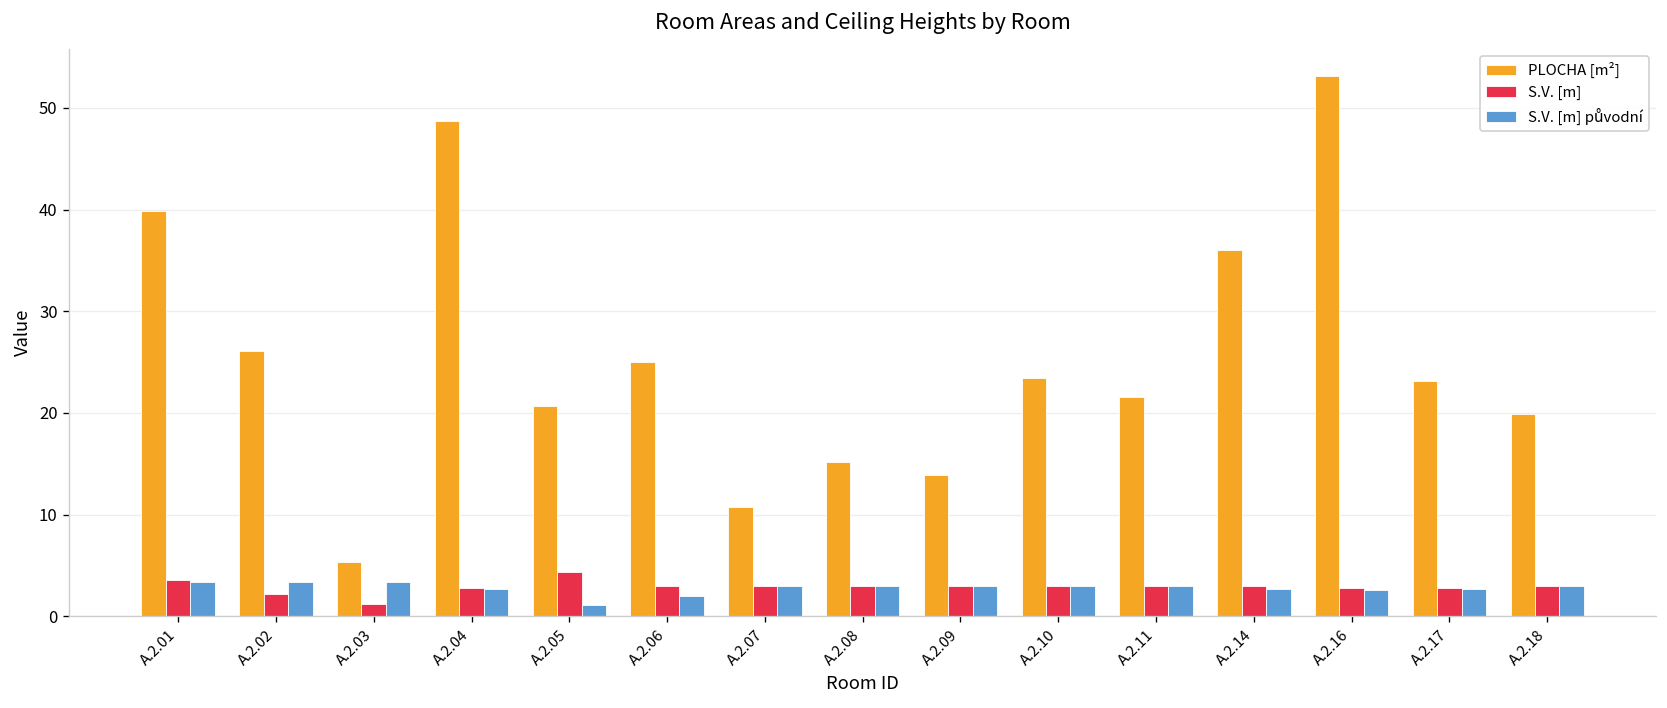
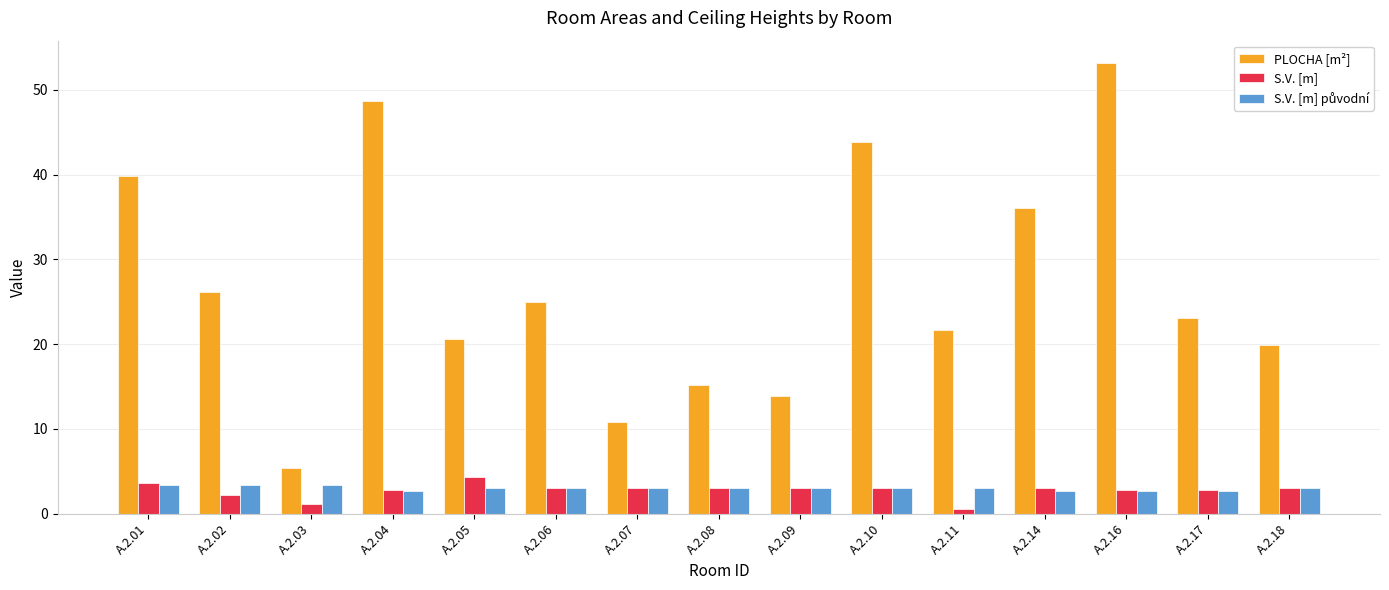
  {
    "PLOCHA [m²]": {
      "A.2.01": 40,
      "A.2.02": 26,
      "A.2.03": 5,
      "A.2.04": 49,
      "A.2.05": 21,
      "A.2.06": 25,
      "A.2.07": 11,
      "A.2.08": 15,
      "A.2.09": 14,
-     "A.2.10": 23,
+     "A.2.10": 44,
      "A.2.11": 22,
      "A.2.14": 36,
      "A.2.16": 53,
      "A.2.17": 23,
      "A.2.18": 20
    },
    "S.V. [m]": {
      "A.2.01": 4,
      "A.2.02": 2,
      "A.2.03": 1,
      "A.2.04": 3,
      "A.2.05": 4,
      "A.2.06": 3,
      "A.2.07": 3,
      "A.2.08": 3,
      "A.2.09": 3,
      "A.2.10": 3,
-     "A.2.11": 3,
+     "A.2.11": 1,
      "A.2.14": 3,
      "A.2.16": 3,
      "A.2.17": 3,
      "A.2.18": 3
    },
    "S.V. [m] původní": {
      "A.2.01": 3,
      "A.2.02": 3,
      "A.2.03": 3,
      "A.2.04": 3,
-     "A.2.05": 1,
-     "A.2.06": 2,
+     "A.2.05": 3,
+     "A.2.06": 3,
      "A.2.07": 3,
      "A.2.08": 3,
      "A.2.09": 3,
      "A.2.10": 3,
      "A.2.11": 3,
      "A.2.14": 3,
      "A.2.16": 3,
      "A.2.17": 3,
      "A.2.18": 3
    }
  }
